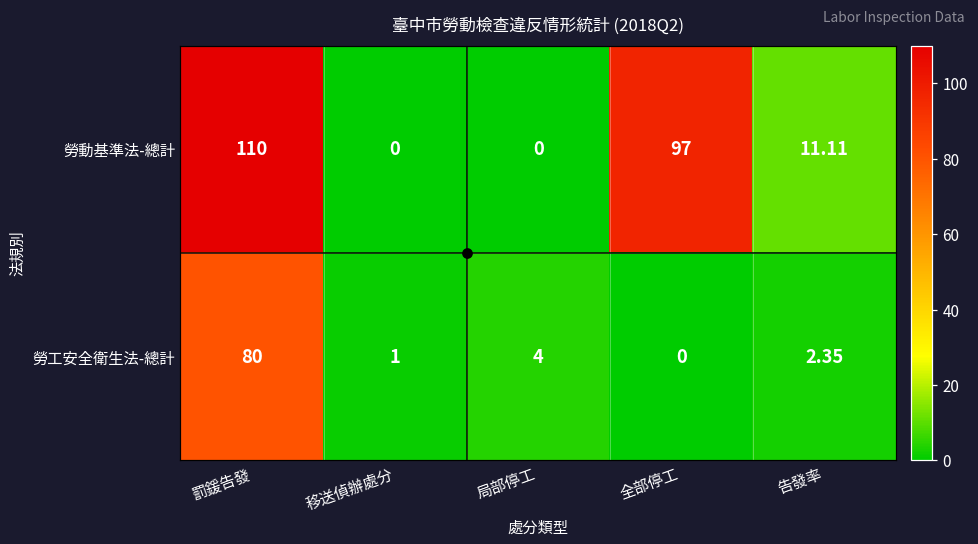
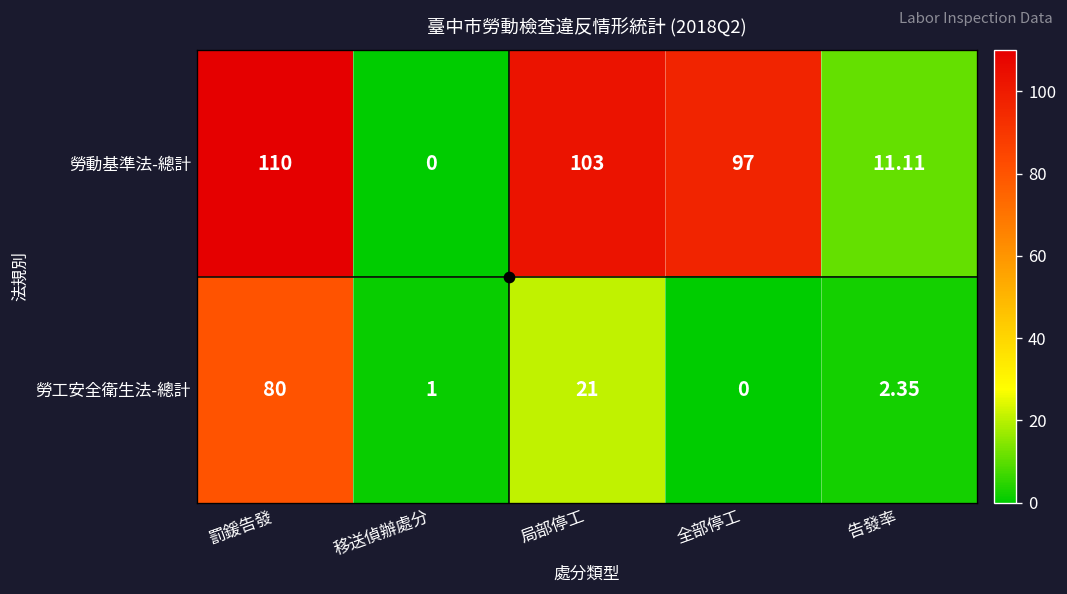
  {
    "勞動基準法-總計": {
      "罰鍰告發": 110,
      "移送偵辦處分": 0,
-     "局部停工": 0,
+     "局部停工": 103,
      "全部停工": 97,
      "告發率": 11.11
    },
    "勞工安全衛生法-總計": {
      "罰鍰告發": 80,
      "移送偵辦處分": 1,
-     "局部停工": 4,
+     "局部停工": 21,
      "全部停工": 0,
      "告發率": 2.35
    }
  }
